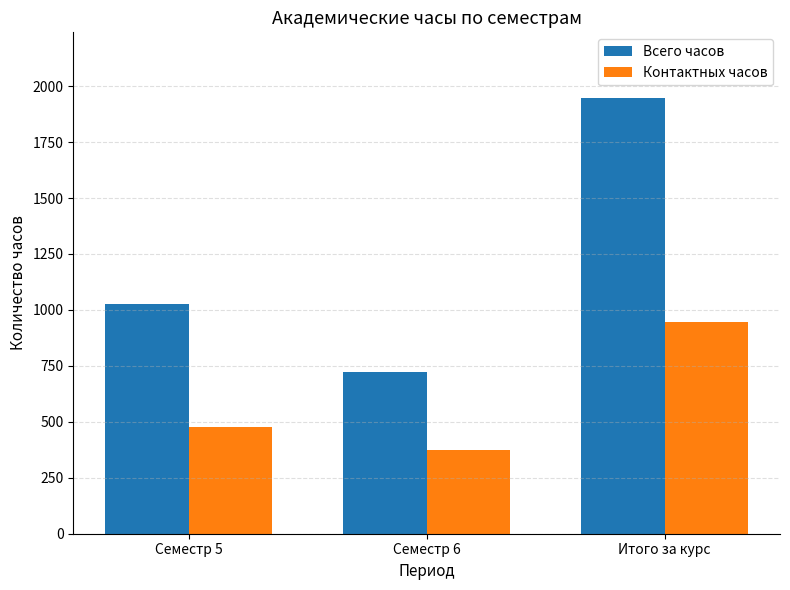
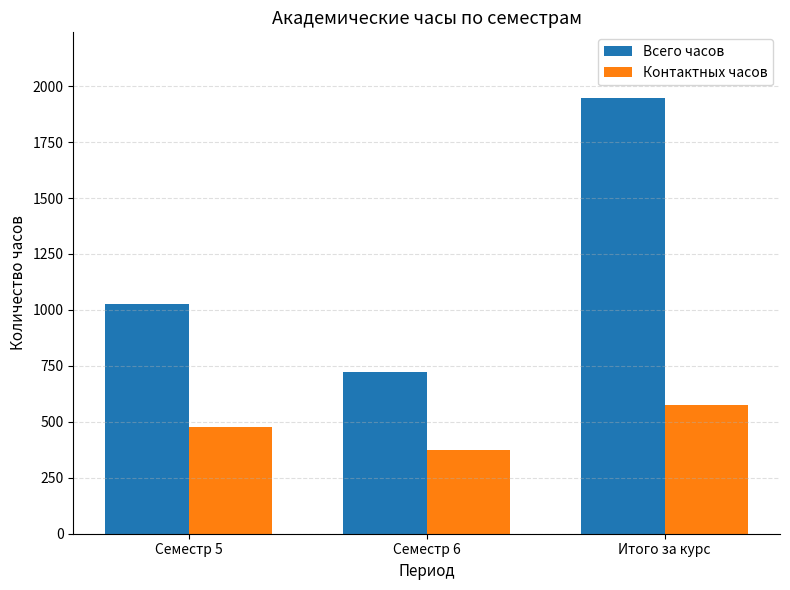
  {
    "Всего часов": {
      "Семестр 5": 1030,
      "Семестр 6": 720,
      "Итого за курс": 1950
    },
    "Контактных часов": {
      "Семестр 5": 480,
      "Семестр 6": 380,
-     "Итого за курс": 950
+     "Итого за курс": 580
    }
  }
